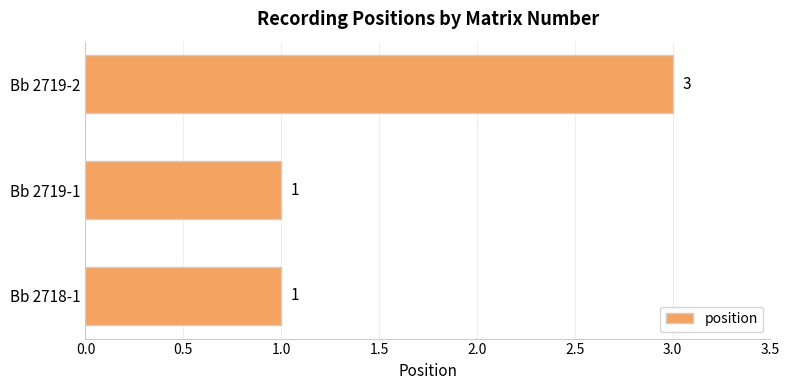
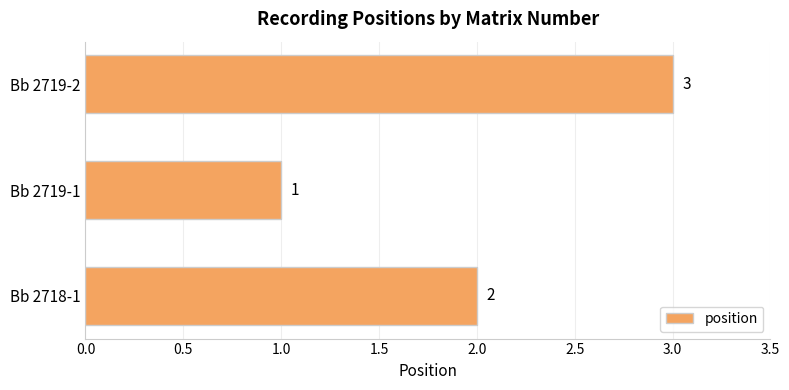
  {
    "Bb 2719-2": 3,
    "Bb 2719-1": 1,
-   "Bb 2718-1": 1
+   "Bb 2718-1": 2
  }
